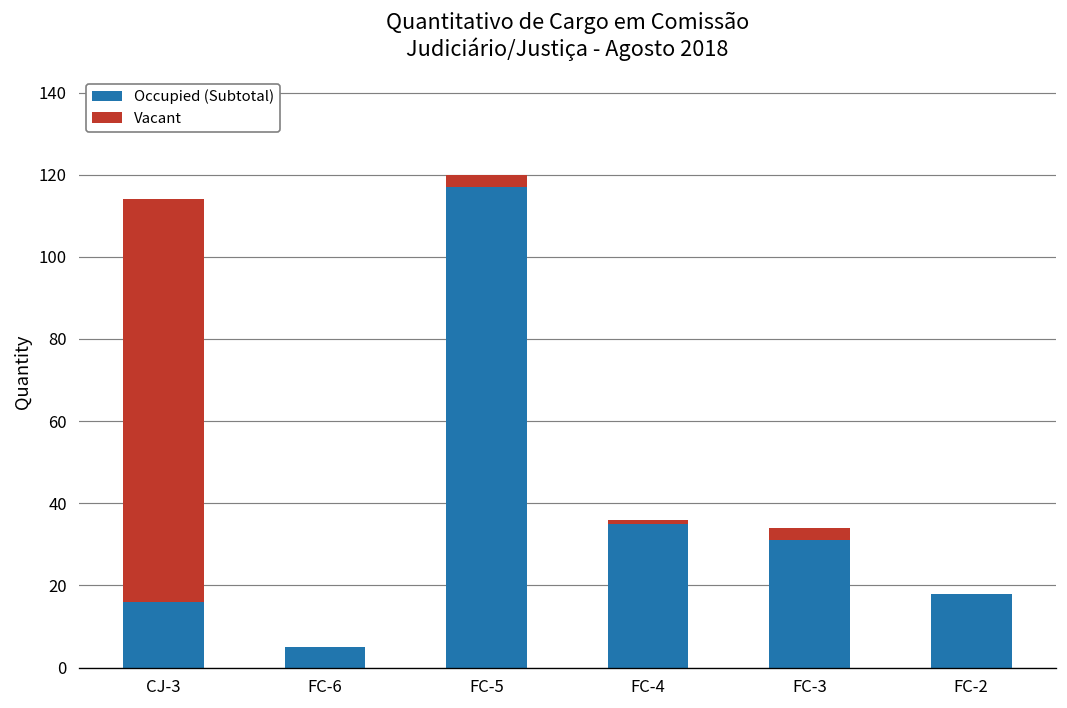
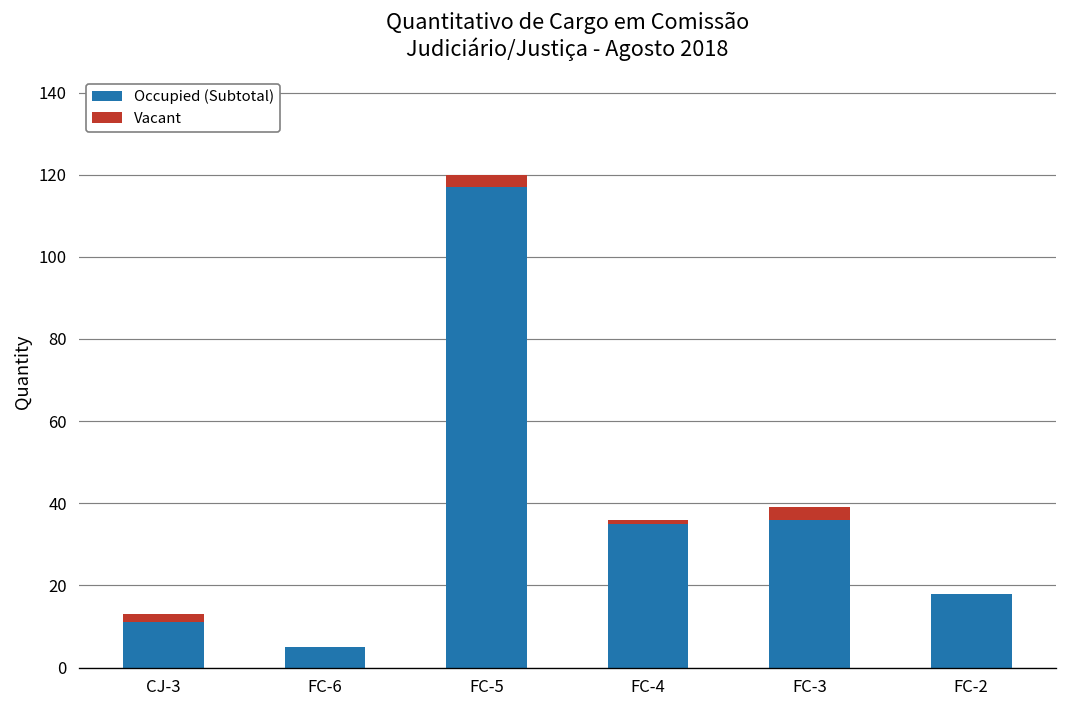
  {
    "Occupied (Subtotal)": {
-     "CJ-3": 16,
+     "CJ-3": 11,
      "FC-6": 5,
      "FC-5": 117,
      "FC-4": 35,
-     "FC-3": 31,
+     "FC-3": 36,
      "FC-2": 18
    },
    "Vacant": {
-     "CJ-3": 98,
+     "CJ-3": 2,
      "FC-6": 0,
      "FC-5": 3,
      "FC-4": 1,
      "FC-3": 3,
      "FC-2": 0
    }
  }
